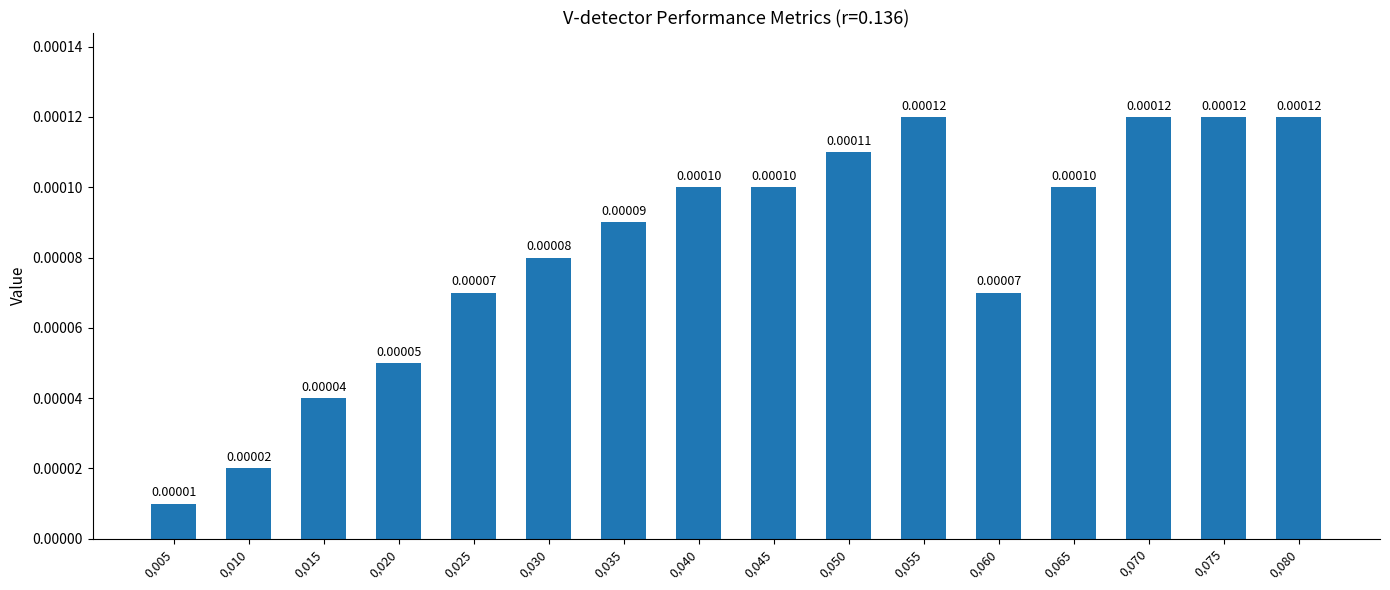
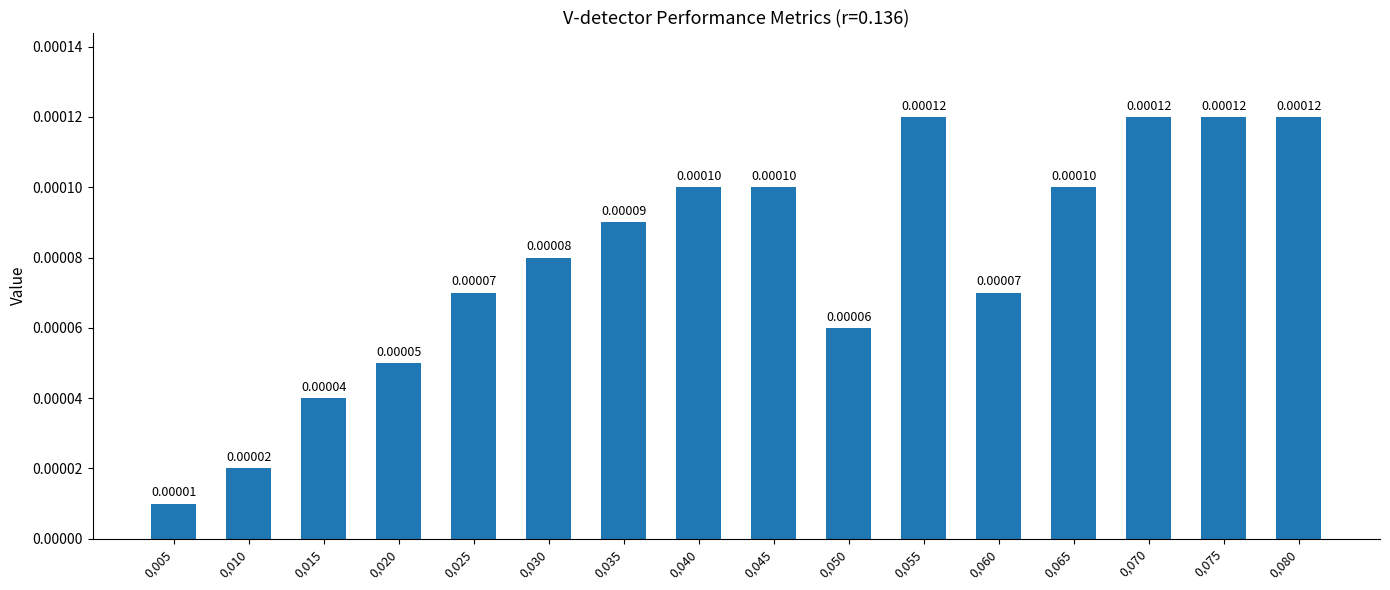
  {
    "0,005": 0.00001,
    "0,010": 0.00002,
    "0,015": 0.00004,
    "0,020": 0.00005,
    "0,025": 0.00007,
    "0,030": 0.00008,
    "0,035": 0.00009,
    "0,040": 0.00010,
    "0,045": 0.00010,
-   "0,050": 0.00011,
+   "0,050": 0.00006,
    "0,055": 0.00012,
    "0,060": 0.00007,
    "0,065": 0.00010,
    "0,070": 0.00012,
    "0,075": 0.00012,
    "0,080": 0.00012
  }
